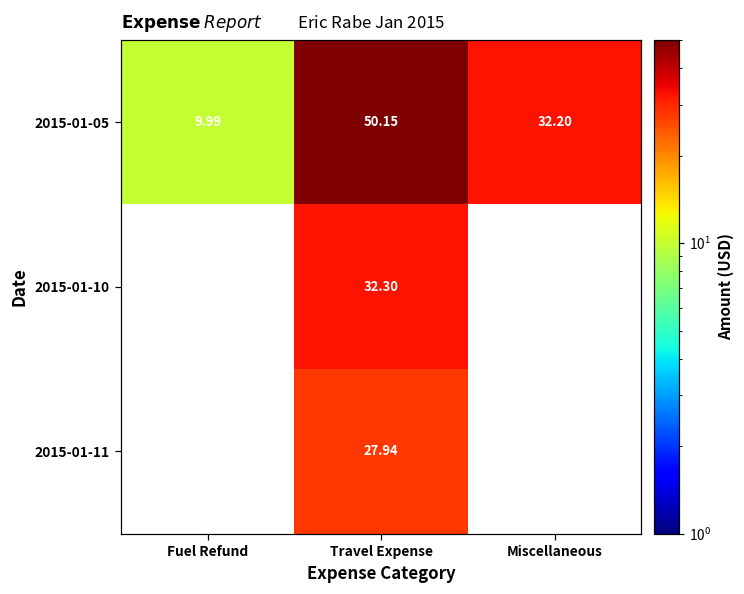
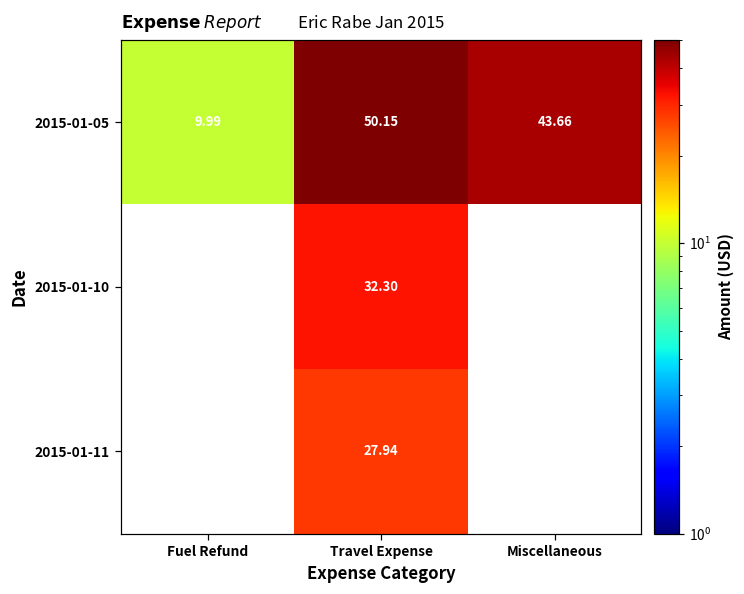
  {
    "2015-01-05": {
      "Fuel Refund": 9.99,
      "Travel Expense": 50.15,
-     "Miscellaneous": 32.20
+     "Miscellaneous": 43.66
    },
    "2015-01-10": {
      "Travel Expense": 32.30
    },
    "2015-01-11": {
      "Travel Expense": 27.94
    }
  }
